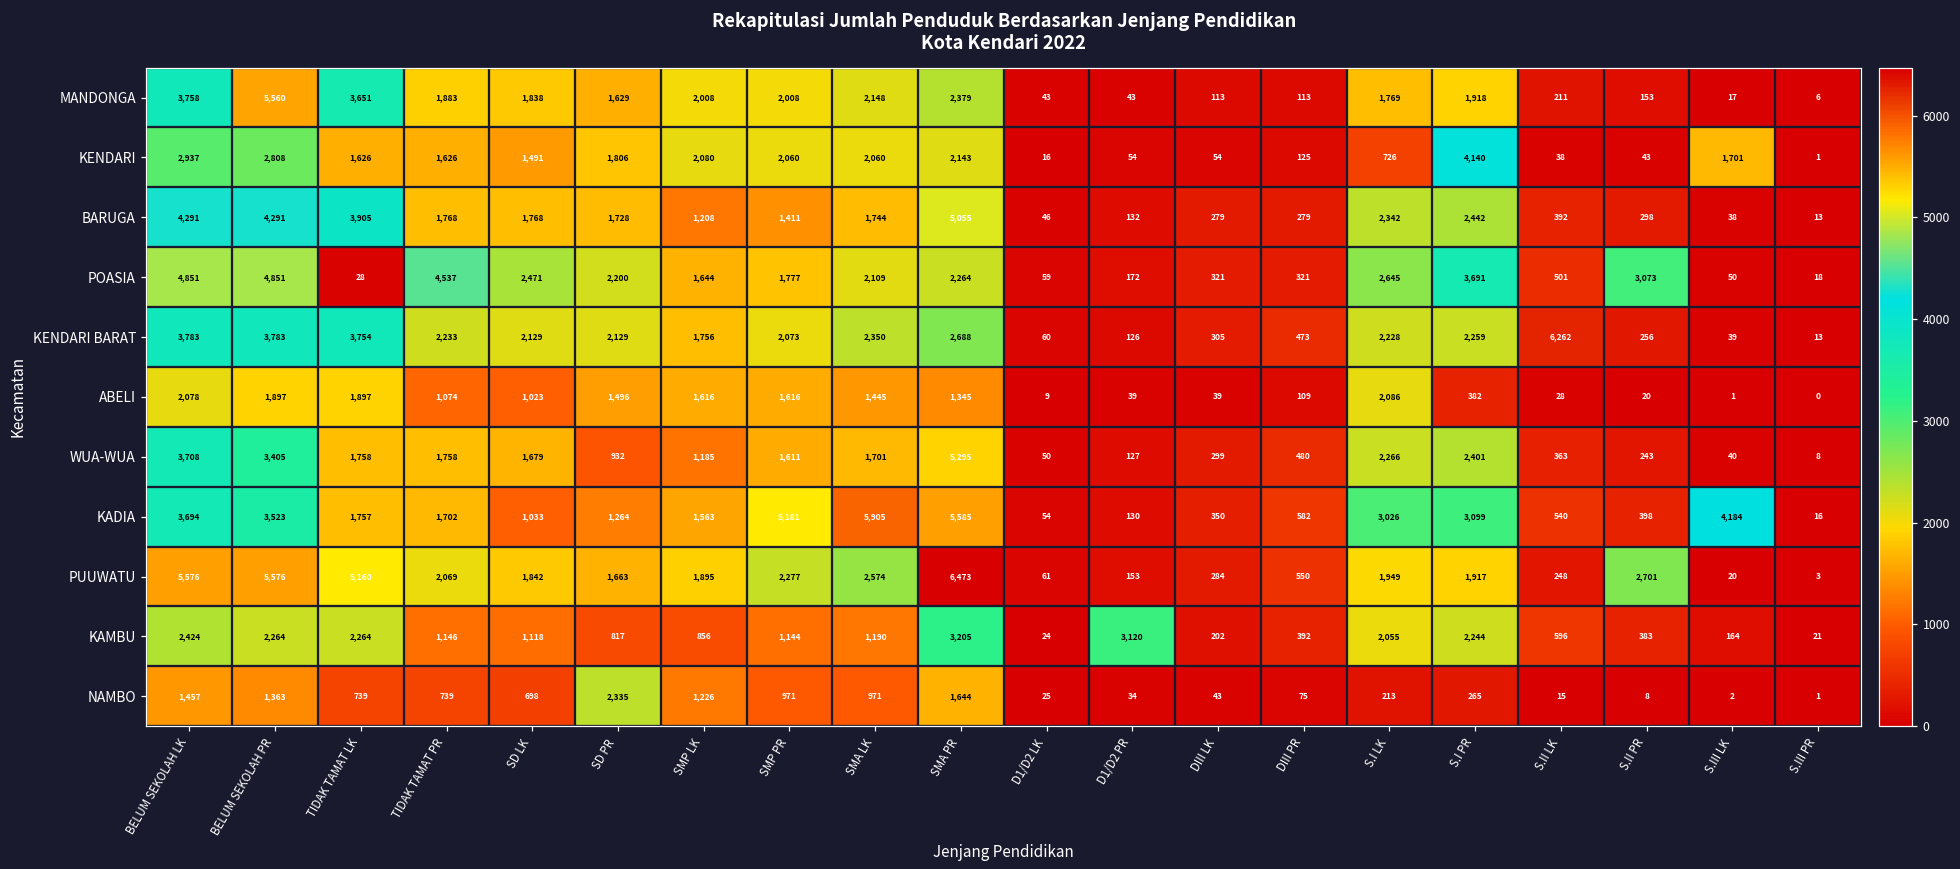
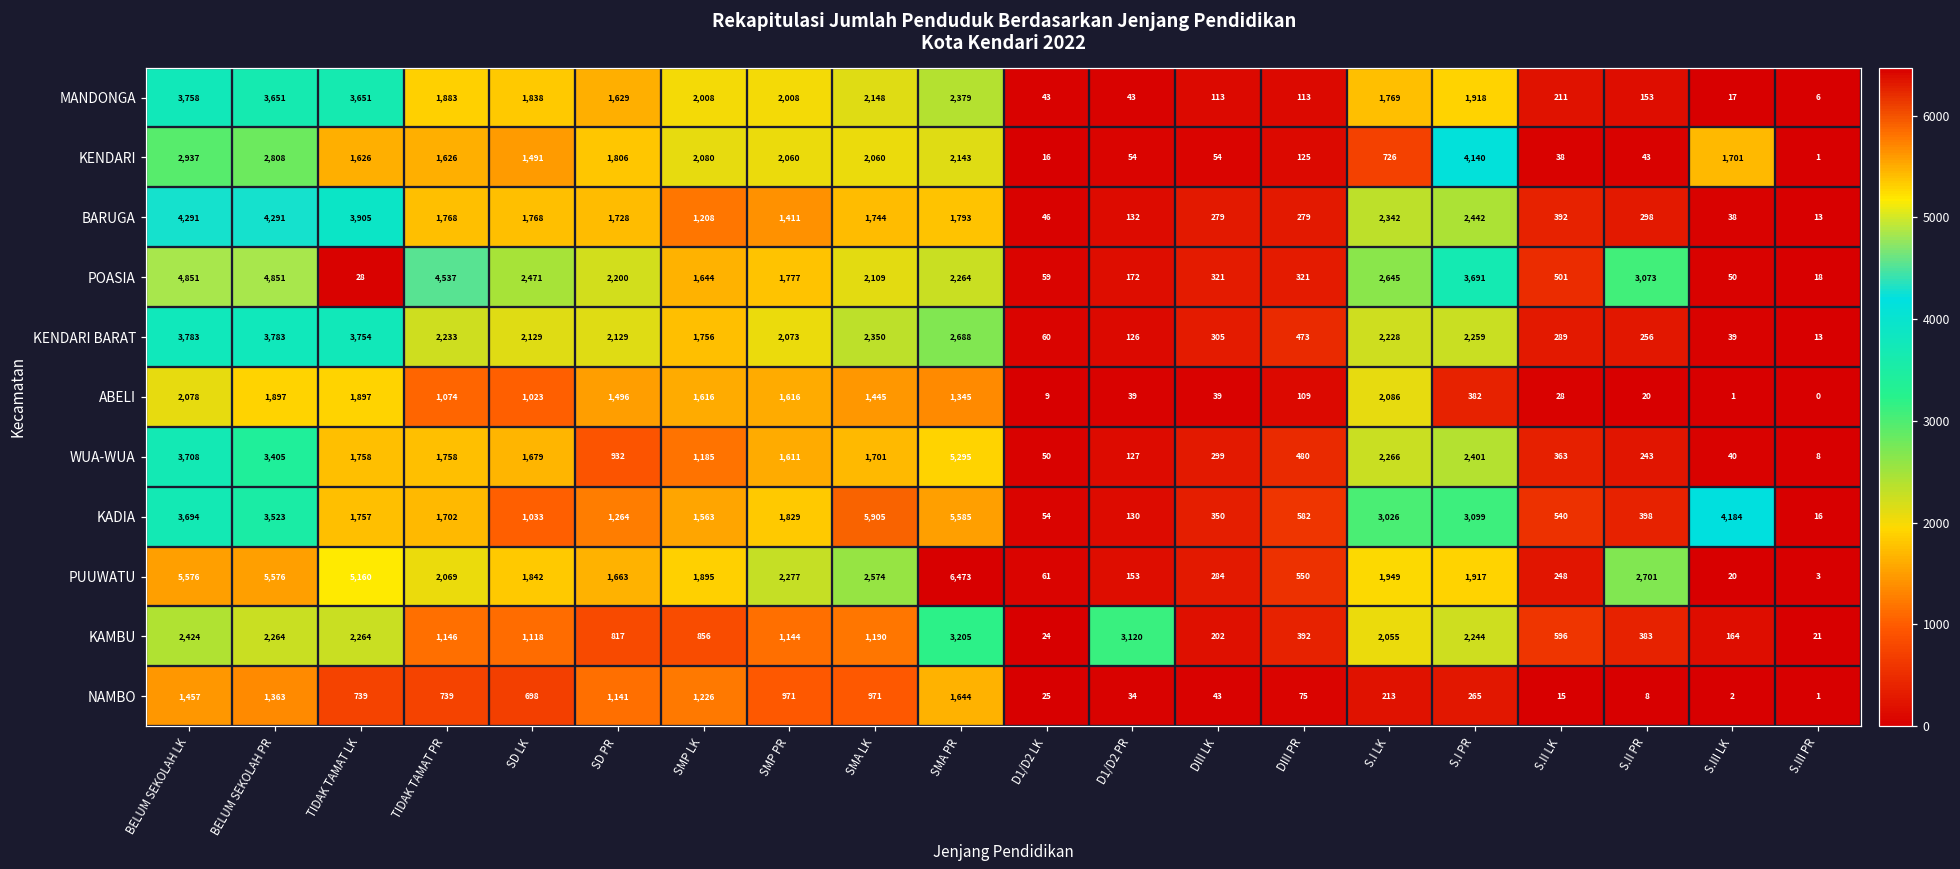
  {
    "MANDONGA": {
      "BELUM SEKOLAH LK": "3,758",
-     "BELUM SEKOLAH PR": "5,560",
+     "BELUM SEKOLAH PR": "3,651",
      "TIDAK TAMAT LK": "3,651",
      "TIDAK TAMAT PR": "1,883",
      "SD LK": "1,838",
      "SD PR": "1,629",
      "SMP LK": "2,008",
      "SMP PR": "2,008",
      "SMA LK": "2,148",
      "SMA PR": "2,379",
      "D1/D2 LK": "43",
      "D1/D2 PR": "43",
      "DIII LK": "113",
      "DIII PR": "113",
      "S.I LK": "1,769",
      "S.I PR": "1,918",
      "S.II LK": "211",
      "S.II PR": "153",
      "S.III LK": "17",
      "S.III PR": "6"
    },
    "BARUGA": {
      "BELUM SEKOLAH LK": "4,291",
      "BELUM SEKOLAH PR": "4,291",
      "TIDAK TAMAT LK": "3,905",
      "TIDAK TAMAT PR": "1,768",
      "SD LK": "1,768",
      "SD PR": "1,728",
      "SMP LK": "1,208",
      "SMP PR": "1,411",
      "SMA LK": "1,744",
-     "SMA PR": "5,055",
+     "SMA PR": "1,793",
      "D1/D2 LK": "46",
      "D1/D2 PR": "132",
      "DIII LK": "279",
      "DIII PR": "279",
      "S.I LK": "2,342",
      "S.I PR": "2,442",
      "S.II LK": "392",
      "S.II PR": "298",
      "S.III LK": "38",
      "S.III PR": "13"
    },
    "KENDARI BARAT": {
      "BELUM SEKOLAH LK": "3,783",
      "BELUM SEKOLAH PR": "3,783",
      "TIDAK TAMAT LK": "3,754",
      "TIDAK TAMAT PR": "2,233",
      "SD LK": "2,129",
      "SD PR": "2,129",
      "SMP LK": "1,756",
      "SMP PR": "2,073",
      "SMA LK": "2,350",
      "SMA PR": "2,688",
      "D1/D2 LK": "60",
      "D1/D2 PR": "126",
      "DIII LK": "305",
      "DIII PR": "473",
      "S.I LK": "2,228",
      "S.I PR": "2,259",
-     "S.II LK": "6,262",
+     "S.II LK": "289",
      "S.II PR": "256",
      "S.III LK": "39",
      "S.III PR": "13"
    },
    "KADIA": {
      "BELUM SEKOLAH LK": "3,694",
      "BELUM SEKOLAH PR": "3,523",
      "TIDAK TAMAT LK": "1,757",
      "TIDAK TAMAT PR": "1,702",
      "SD LK": "1,033",
      "SD PR": "1,264",
      "SMP LK": "1,563",
-     "SMP PR": "5,181",
+     "SMP PR": "1,829",
      "SMA LK": "5,905",
      "SMA PR": "5,585",
      "D1/D2 LK": "54",
      "D1/D2 PR": "130",
      "DIII LK": "350",
      "DIII PR": "582",
      "S.I LK": "3,026",
      "S.I PR": "3,099",
      "S.II LK": "540",
      "S.II PR": "398",
      "S.III LK": "4,184",
      "S.III PR": "16"
    },
    "NAMBO": {
      "BELUM SEKOLAH LK": "1,457",
      "BELUM SEKOLAH PR": "1,363",
      "TIDAK TAMAT LK": "739",
      "TIDAK TAMAT PR": "739",
      "SD LK": "698",
-     "SD PR": "2,335",
+     "SD PR": "1,141",
      "SMP LK": "1,226",
      "SMP PR": "971",
      "SMA LK": "971",
      "SMA PR": "1,644",
      "D1/D2 LK": "25",
      "D1/D2 PR": "34",
      "DIII LK": "43",
      "DIII PR": "75",
      "S.I LK": "213",
      "S.I PR": "265",
      "S.II LK": "15",
      "S.II PR": "8",
      "S.III LK": "2",
      "S.III PR": "1"
    }
  }
